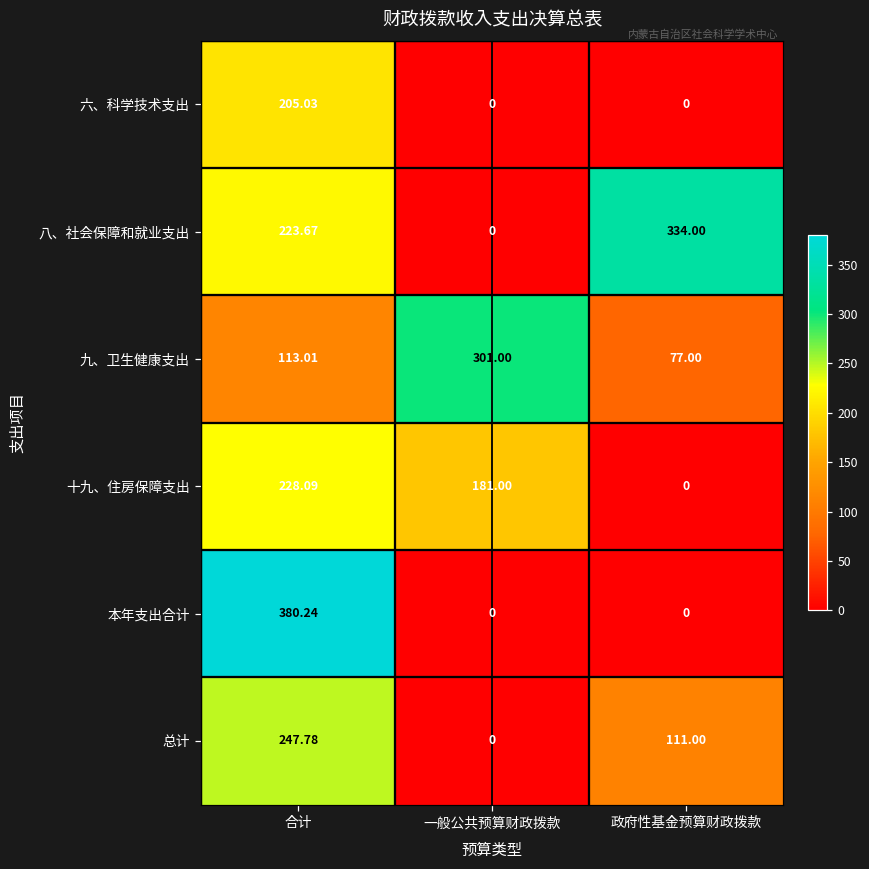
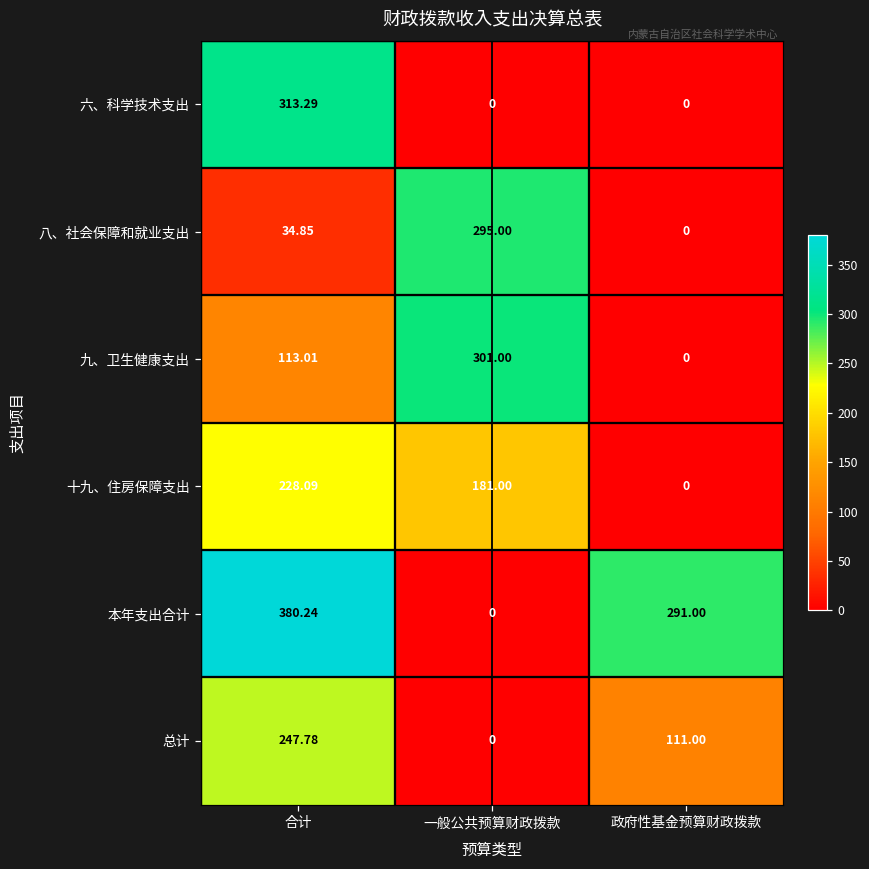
  {
    "六、科学技术支出": {
-     "合计": 205.03,
+     "合计": 313.29,
      "一般公共预算财政拨款": 0,
      "政府性基金预算财政拨款": 0
    },
    "八、社会保障和就业支出": {
-     "合计": 223.67,
-     "一般公共预算财政拨款": 0,
-     "政府性基金预算财政拨款": 334.00
+     "合计": 34.85,
+     "一般公共预算财政拨款": 295.00,
+     "政府性基金预算财政拨款": 0
    },
    "九、卫生健康支出": {
      "合计": 113.01,
      "一般公共预算财政拨款": 301.00,
-     "政府性基金预算财政拨款": 77.00
+     "政府性基金预算财政拨款": 0
    },
    "十九、住房保障支出": {
      "合计": 228.09,
      "一般公共预算财政拨款": 181.00,
      "政府性基金预算财政拨款": 0
    },
    "本年支出合计": {
      "合计": 380.24,
      "一般公共预算财政拨款": 0,
-     "政府性基金预算财政拨款": 0
+     "政府性基金预算财政拨款": 291.00
    },
    "总计": {
      "合计": 247.78,
      "一般公共预算财政拨款": 0,
      "政府性基金预算财政拨款": 111.00
    }
  }
